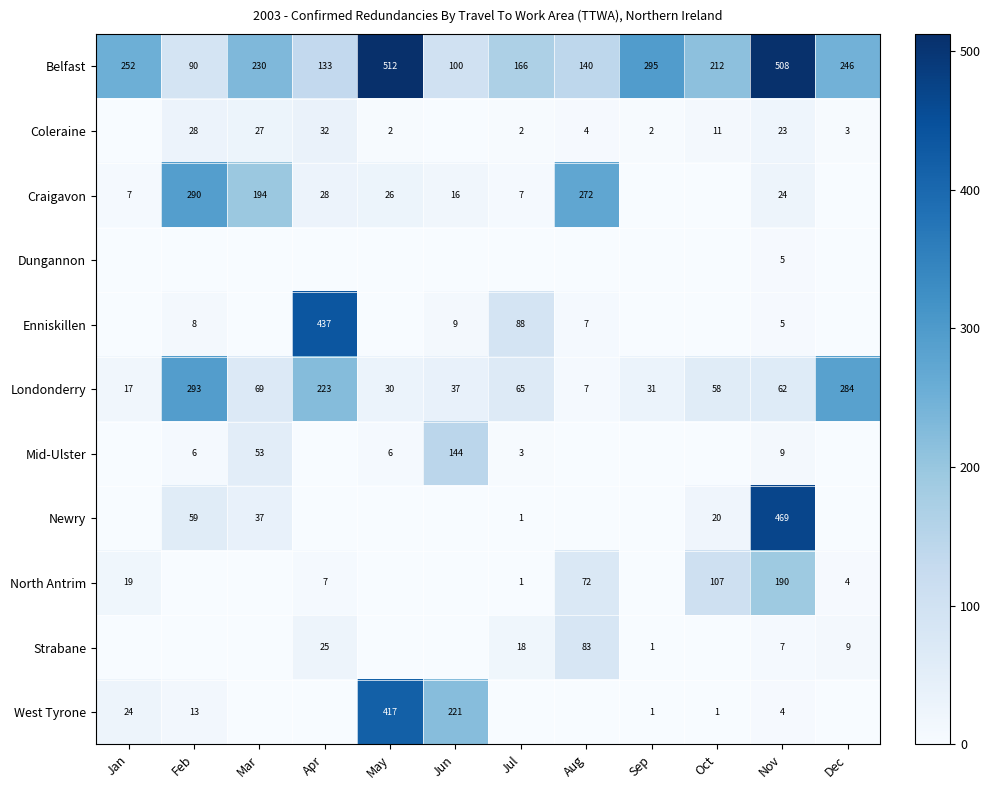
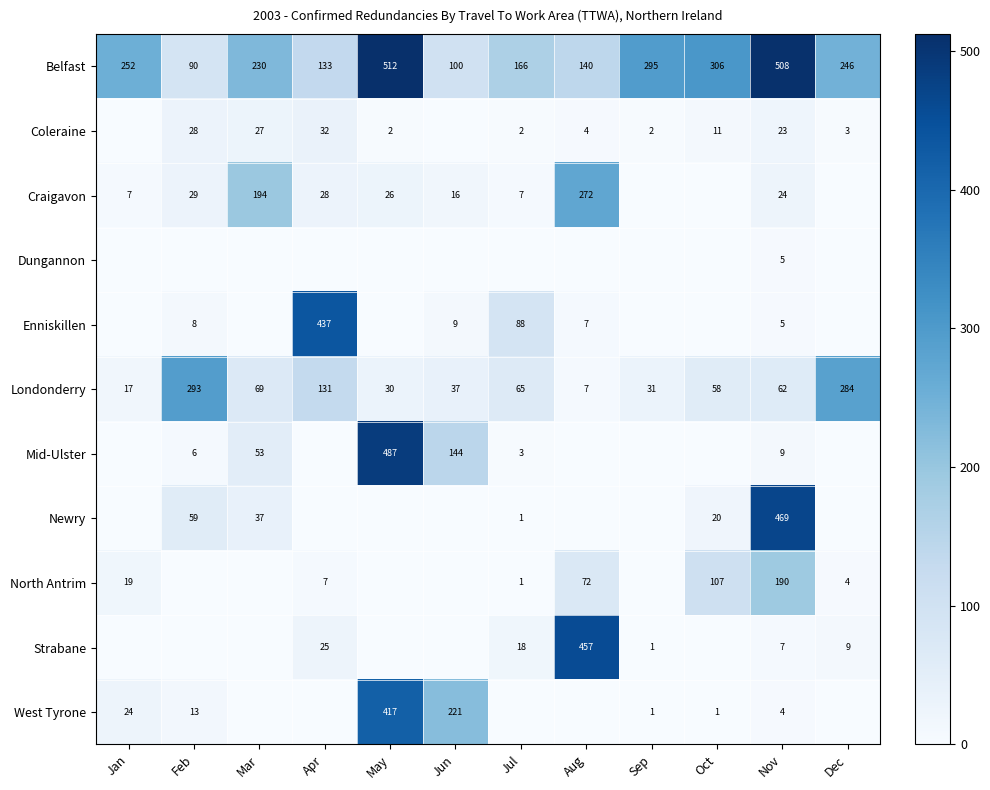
  {
    "Belfast": {
      "Jan": 252,
      "Feb": 90,
      "Mar": 230,
      "Apr": 133,
      "May": 512,
      "Jun": 100,
      "Jul": 166,
      "Aug": 140,
      "Sep": 295,
-     "Oct": 212,
+     "Oct": 306,
      "Nov": 508,
      "Dec": 246
    },
    "Coleraine": {
      "Feb": 28,
      "Mar": 27,
      "Apr": 32,
      "May": 2,
      "Jul": 2,
      "Aug": 4,
      "Sep": 2,
      "Oct": 11,
      "Nov": 23,
      "Dec": 3
    },
    "Craigavon": {
      "Jan": 7,
-     "Feb": 290,
+     "Feb": 29,
      "Mar": 194,
      "Apr": 28,
      "May": 26,
      "Jun": 16,
      "Jul": 7,
      "Aug": 272,
      "Nov": 24
    },
    "Dungannon": {
      "Nov": 5
    },
    "Enniskillen": {
      "Feb": 8,
      "Apr": 437,
      "Jun": 9,
      "Jul": 88,
      "Aug": 7,
      "Nov": 5
    },
    "Londonderry": {
      "Jan": 17,
      "Feb": 293,
      "Mar": 69,
-     "Apr": 223,
+     "Apr": 131,
      "May": 30,
      "Jun": 37,
      "Jul": 65,
      "Aug": 7,
      "Sep": 31,
      "Oct": 58,
      "Nov": 62,
      "Dec": 284
    },
    "Mid-Ulster": {
      "Feb": 6,
      "Mar": 53,
-     "May": 6,
+     "May": 487,
      "Jun": 144,
      "Jul": 3,
      "Nov": 9
    },
    "Newry": {
      "Feb": 59,
      "Mar": 37,
      "Jul": 1,
      "Oct": 20,
      "Nov": 469
    },
    "North Antrim": {
      "Jan": 19,
      "Apr": 7,
      "Jul": 1,
      "Aug": 72,
      "Oct": 107,
      "Nov": 190,
      "Dec": 4
    },
    "Strabane": {
      "Apr": 25,
      "Jul": 18,
-     "Aug": 83,
+     "Aug": 457,
      "Sep": 1,
      "Nov": 7,
      "Dec": 9
    },
    "West Tyrone": {
      "Jan": 24,
      "Feb": 13,
      "May": 417,
      "Jun": 221,
      "Sep": 1,
      "Oct": 1,
      "Nov": 4
    }
  }
